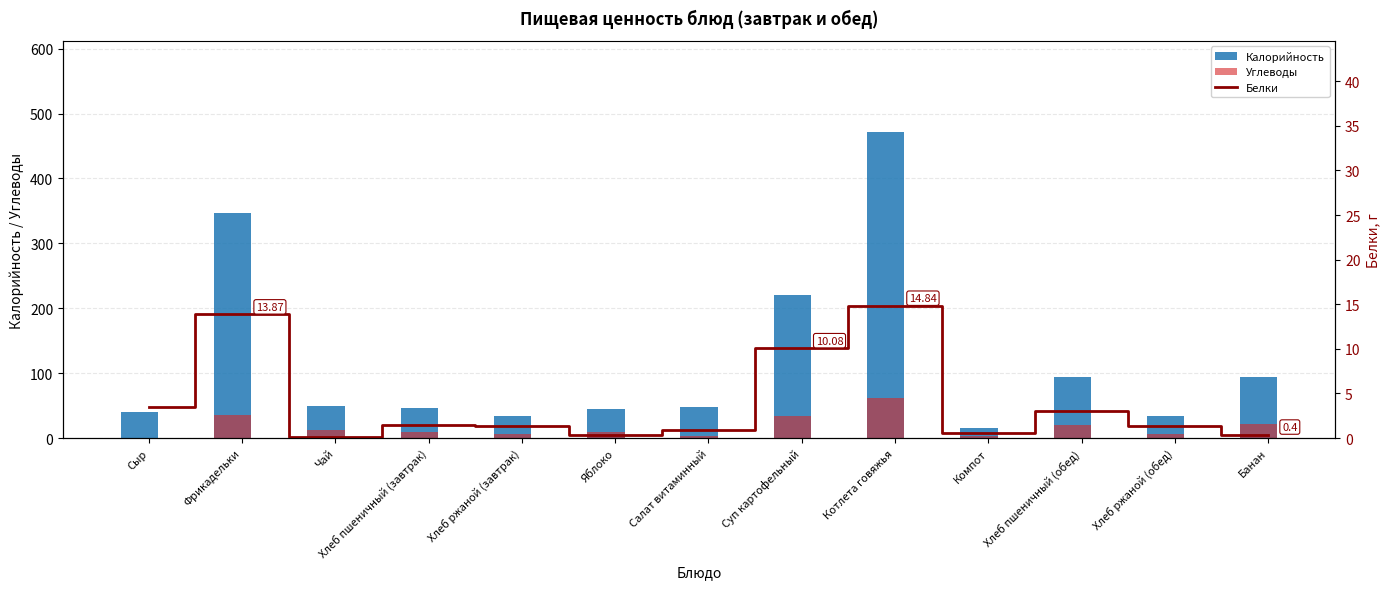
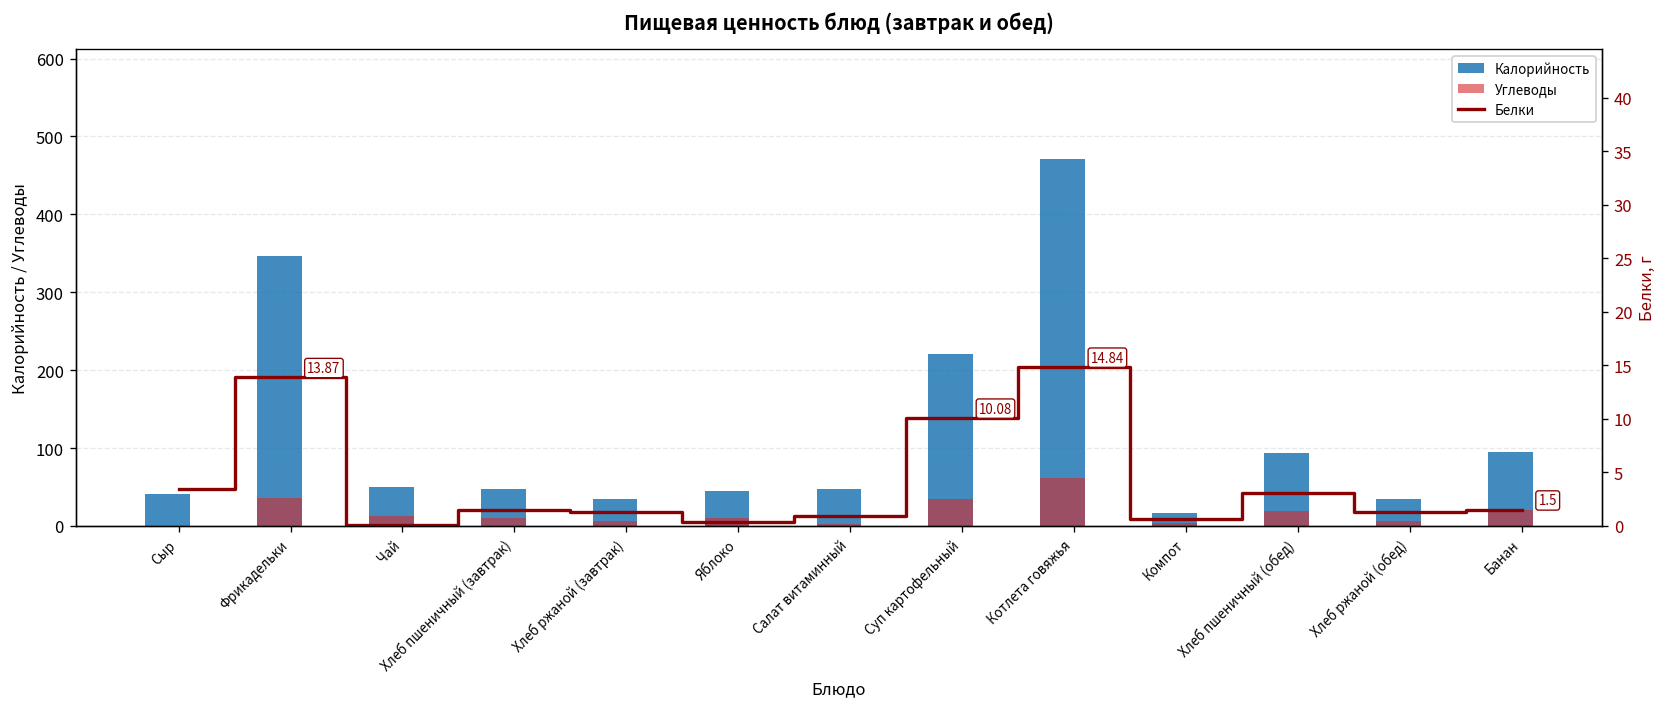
  {
    "Белки": {
-     "Банан": 0.4
+     "Банан": 1.5
    }
  }
